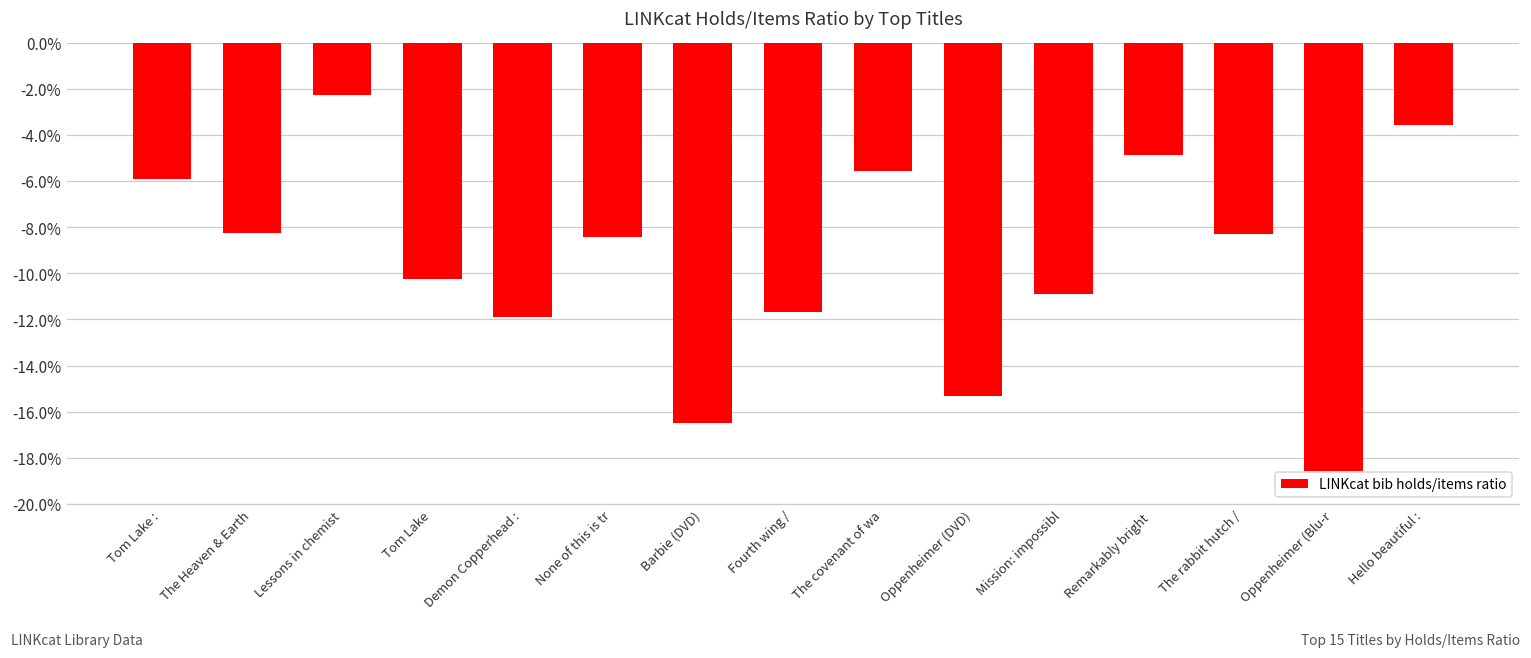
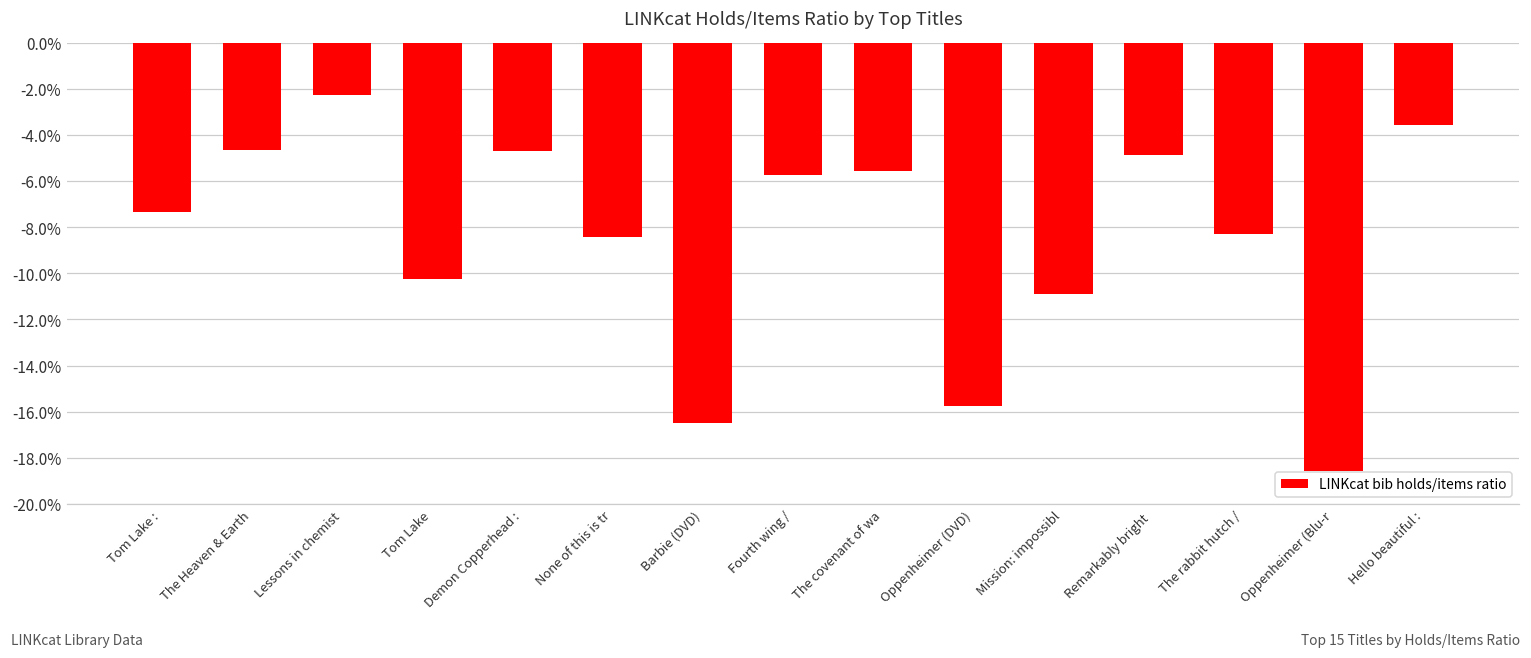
  {
-   "Tom Lake :": "-5.9%",
-   "The Heaven & Earth": "-8.3%",
+   "Tom Lake :": "-7.3%",
+   "The Heaven & Earth": "-4.7%",
    "Lessons in chemist": "-2.3%",
    "Tom Lake": "-10.2%",
-   "Demon Copperhead :": "-11.9%",
+   "Demon Copperhead :": "-4.7%",
    "None of this is tr": "-8.4%",
    "Barbie (DVD)": "-16.5%",
-   "Fourth wing /": "-11.7%",
+   "Fourth wing /": "-5.7%",
    "The covenant of wa": "-5.6%",
-   "Oppenheimer (DVD)": "-15.3%",
+   "Oppenheimer (DVD)": "-15.8%",
    "Mission: impossibl": "-10.9%",
    "Remarkably bright": "-4.9%",
    "The rabbit hutch /": "-8.3%",
    "Oppenheimer (Blu-r": "-18.6%",
    "Hello beautiful :": "-3.6%"
  }
